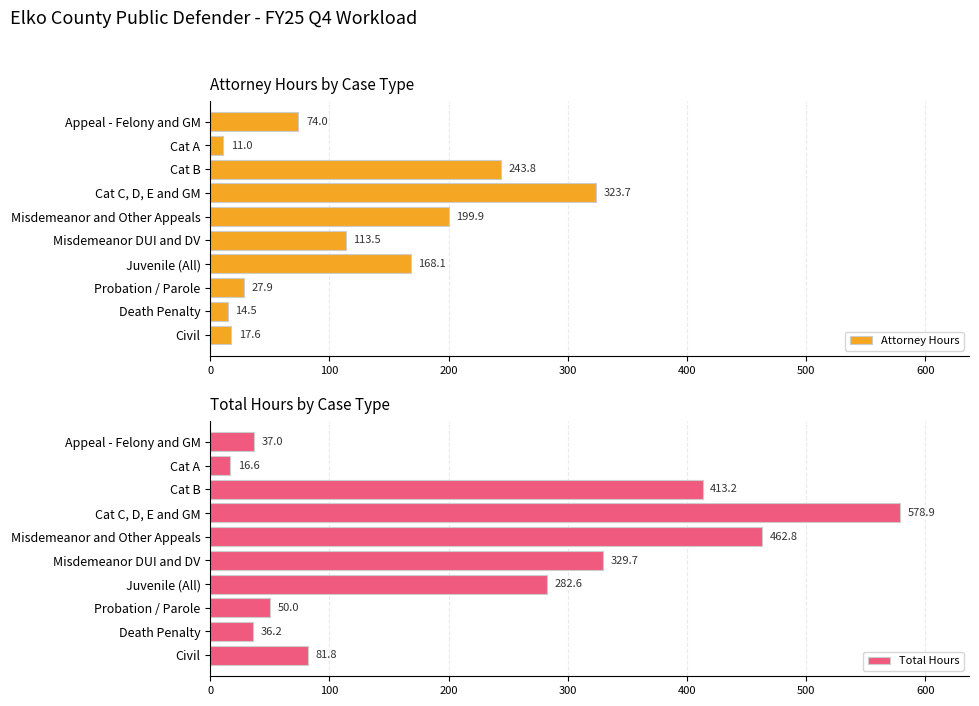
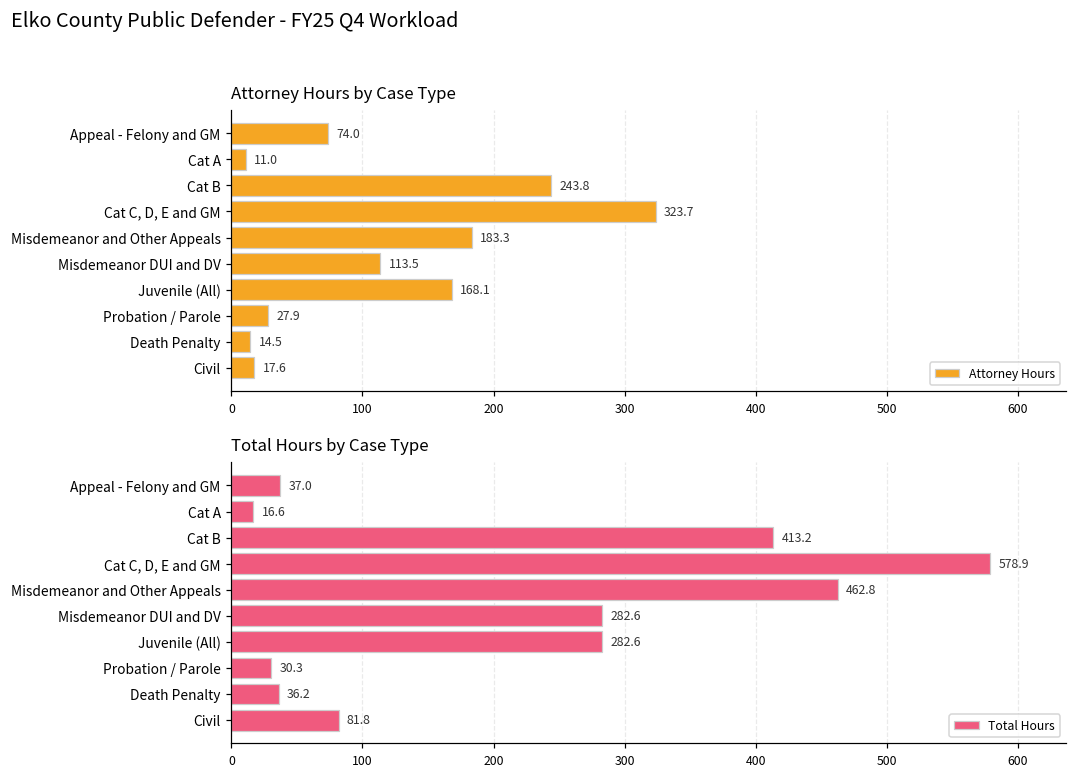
  {
    "Attorney Hours by Case Type": {
      "Appeal - Felony and GM": 74.0,
      "Cat A": 11.0,
      "Cat B": 243.8,
      "Cat C, D, E and GM": 323.7,
-     "Misdemeanor and Other Appeals": 199.9,
+     "Misdemeanor and Other Appeals": 183.3,
      "Misdemeanor DUI and DV": 113.5,
      "Juvenile (All)": 168.1,
      "Probation / Parole": 27.9,
      "Death Penalty": 14.5,
      "Civil": 17.6
    },
    "Total Hours by Case Type": {
      "Appeal - Felony and GM": 37.0,
      "Cat A": 16.6,
      "Cat B": 413.2,
      "Cat C, D, E and GM": 578.9,
      "Misdemeanor and Other Appeals": 462.8,
-     "Misdemeanor DUI and DV": 329.7,
+     "Misdemeanor DUI and DV": 282.6,
      "Juvenile (All)": 282.6,
-     "Probation / Parole": 50.0,
+     "Probation / Parole": 30.3,
      "Death Penalty": 36.2,
      "Civil": 81.8
    }
  }
